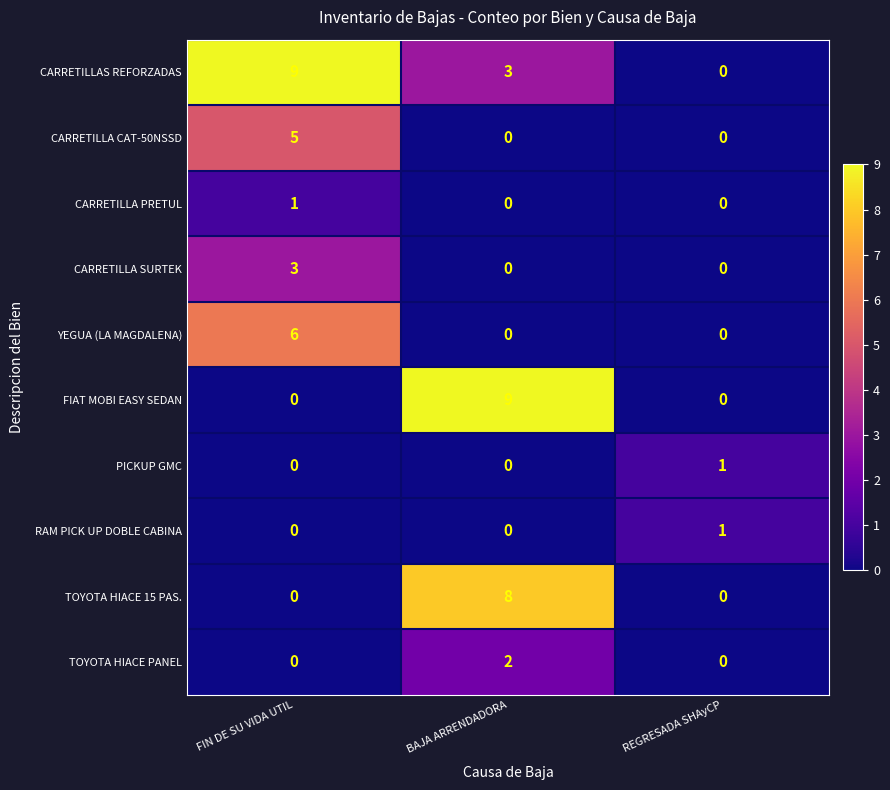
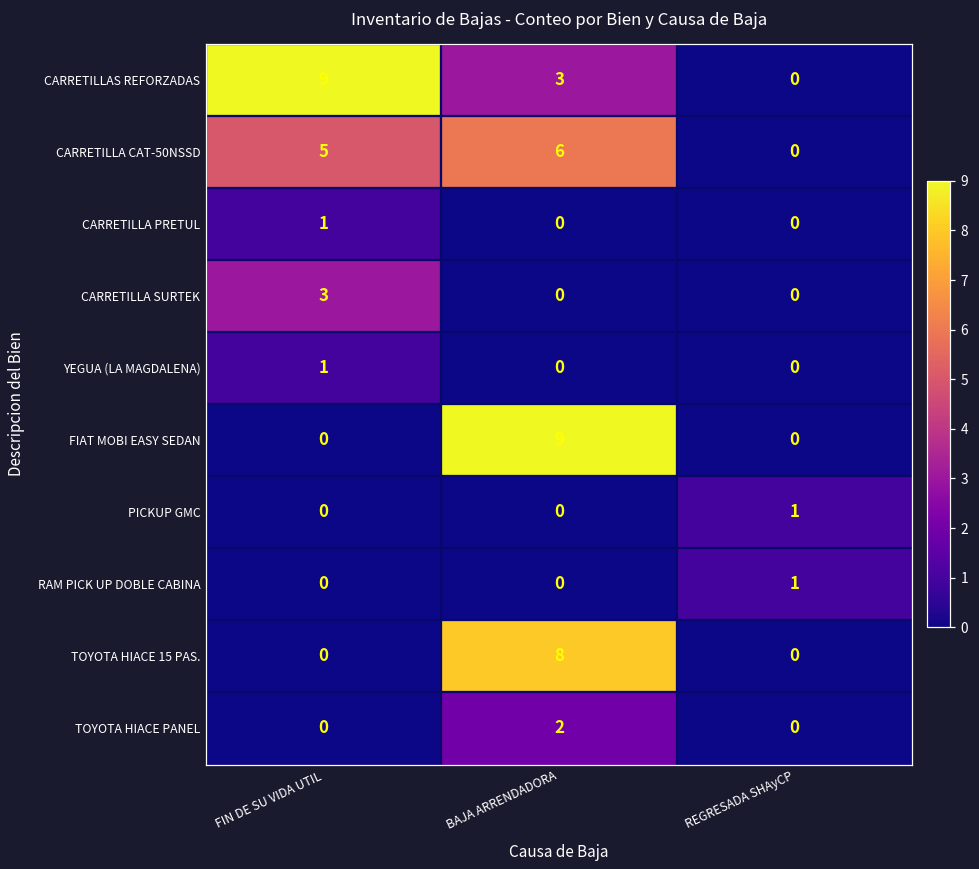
  {
    "CARRETILLAS REFORZADAS": {
      "BAJA ARRENDADORA": 3,
      "REGRESADA SHAyCP": 0
    },
    "CARRETILLA CAT-50NSSD": {
      "FIN DE SU VIDA UTIL": 5,
-     "BAJA ARRENDADORA": 0,
+     "BAJA ARRENDADORA": 6,
      "REGRESADA SHAyCP": 0
    },
    "CARRETILLA PRETUL": {
      "FIN DE SU VIDA UTIL": 1,
      "BAJA ARRENDADORA": 0,
      "REGRESADA SHAyCP": 0
    },
    "CARRETILLA SURTEK": {
      "FIN DE SU VIDA UTIL": 3,
      "BAJA ARRENDADORA": 0,
      "REGRESADA SHAyCP": 0
    },
    "YEGUA (LA MAGDALENA)": {
-     "FIN DE SU VIDA UTIL": 6,
+     "FIN DE SU VIDA UTIL": 1,
      "BAJA ARRENDADORA": 0,
      "REGRESADA SHAyCP": 0
    },
    "FIAT MOBI EASY SEDAN": {
      "FIN DE SU VIDA UTIL": 0,
      "REGRESADA SHAyCP": 0
    },
    "PICKUP GMC": {
      "FIN DE SU VIDA UTIL": 0,
      "BAJA ARRENDADORA": 0,
      "REGRESADA SHAyCP": 1
    },
    "RAM PICK UP DOBLE CABINA": {
      "FIN DE SU VIDA UTIL": 0,
      "BAJA ARRENDADORA": 0,
      "REGRESADA SHAyCP": 1
    },
    "TOYOTA HIACE 15 PAS.": {
      "FIN DE SU VIDA UTIL": 0,
      "BAJA ARRENDADORA": 8,
      "REGRESADA SHAyCP": 0
    },
    "TOYOTA HIACE PANEL": {
      "FIN DE SU VIDA UTIL": 0,
      "BAJA ARRENDADORA": 2,
      "REGRESADA SHAyCP": 0
    }
  }
